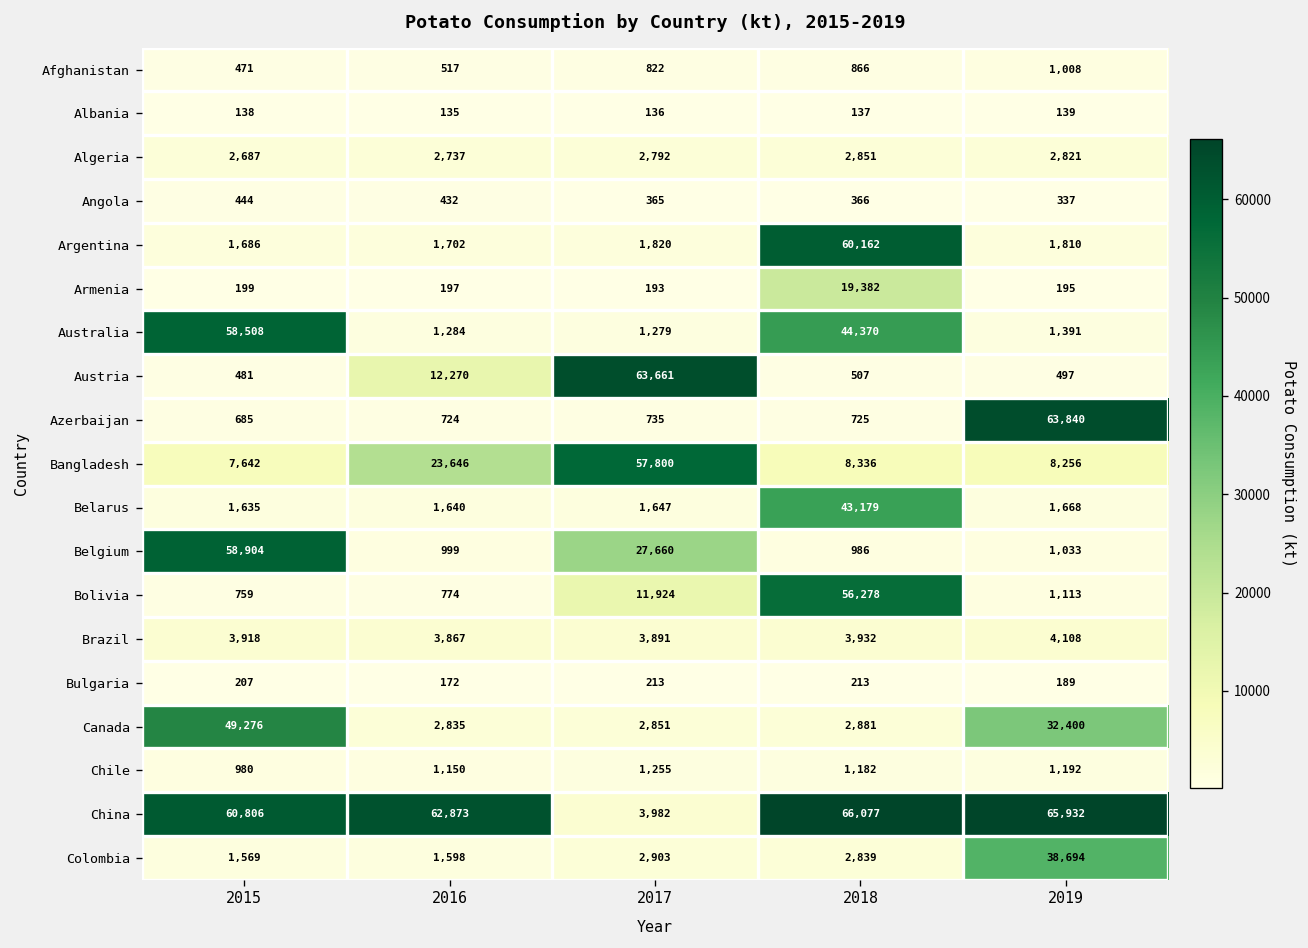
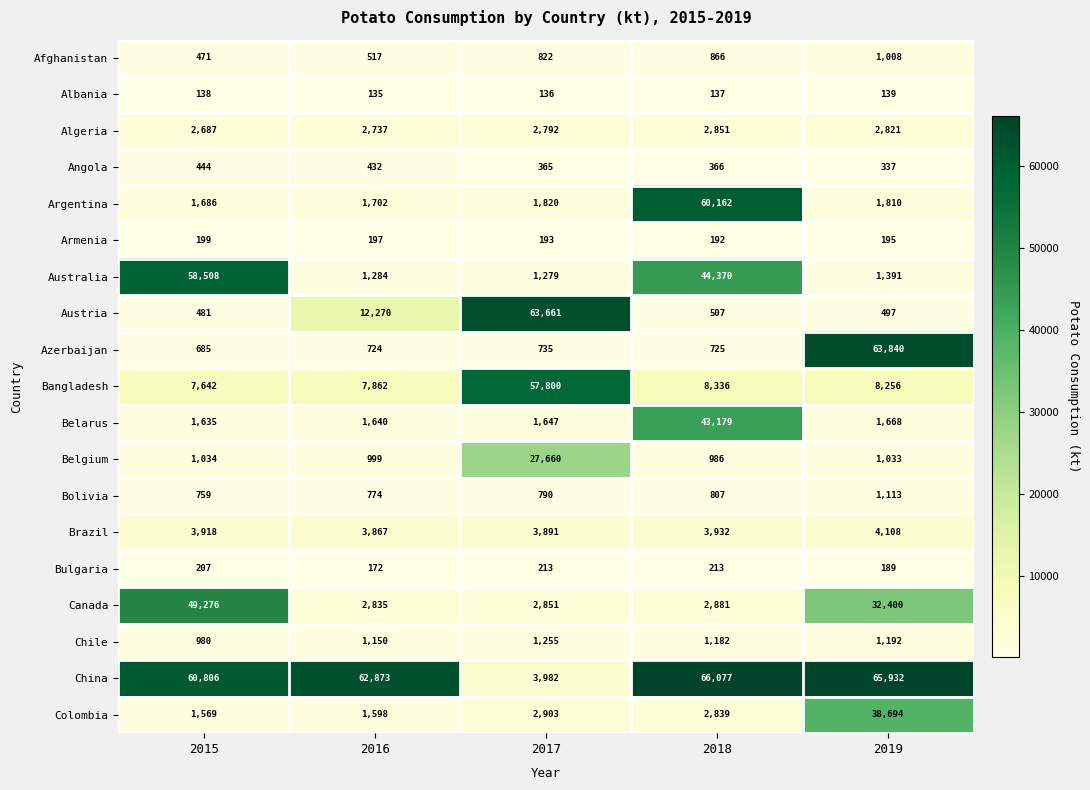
  {
    "Afghanistan": {
      "2015": "471",
      "2016": "517",
      "2017": "822",
      "2018": "866",
      "2019": "1,008"
    },
    "Albania": {
      "2015": "138",
      "2016": "135",
      "2017": "136",
      "2018": "137",
      "2019": "139"
    },
    "Algeria": {
      "2015": "2,687",
      "2016": "2,737",
      "2017": "2,792",
      "2018": "2,851",
      "2019": "2,821"
    },
    "Angola": {
      "2015": "444",
      "2016": "432",
      "2017": "365",
      "2018": "366",
      "2019": "337"
    },
    "Argentina": {
      "2015": "1,686",
      "2016": "1,702",
      "2017": "1,820",
      "2018": "60,162",
      "2019": "1,810"
    },
    "Armenia": {
      "2015": "199",
      "2016": "197",
      "2017": "193",
-     "2018": "19,382",
+     "2018": "192",
      "2019": "195"
    },
    "Australia": {
      "2015": "58,508",
      "2016": "1,284",
      "2017": "1,279",
      "2018": "44,370",
      "2019": "1,391"
    },
    "Austria": {
      "2015": "481",
      "2016": "12,270",
      "2017": "63,661",
      "2018": "507",
      "2019": "497"
    },
    "Azerbaijan": {
      "2015": "685",
      "2016": "724",
      "2017": "735",
      "2018": "725",
      "2019": "63,840"
    },
    "Bangladesh": {
      "2015": "7,642",
-     "2016": "23,646",
+     "2016": "7,862",
      "2017": "57,800",
      "2018": "8,336",
      "2019": "8,256"
    },
    "Belarus": {
      "2015": "1,635",
      "2016": "1,640",
      "2017": "1,647",
      "2018": "43,179",
      "2019": "1,668"
    },
    "Belgium": {
-     "2015": "58,904",
+     "2015": "1,034",
      "2016": "999",
      "2017": "27,660",
      "2018": "986",
      "2019": "1,033"
    },
    "Bolivia": {
      "2015": "759",
      "2016": "774",
-     "2017": "11,924",
-     "2018": "56,278",
+     "2017": "790",
+     "2018": "807",
      "2019": "1,113"
    },
    "Brazil": {
      "2015": "3,918",
      "2016": "3,867",
      "2017": "3,891",
      "2018": "3,932",
      "2019": "4,108"
    },
    "Bulgaria": {
      "2015": "207",
      "2016": "172",
      "2017": "213",
      "2018": "213",
      "2019": "189"
    },
    "Canada": {
      "2015": "49,276",
      "2016": "2,835",
      "2017": "2,851",
      "2018": "2,881",
      "2019": "32,400"
    },
    "Chile": {
      "2015": "980",
      "2016": "1,150",
      "2017": "1,255",
      "2018": "1,182",
      "2019": "1,192"
    },
    "China": {
      "2015": "60,806",
      "2016": "62,873",
      "2017": "3,982",
      "2018": "66,077",
      "2019": "65,932"
    },
    "Colombia": {
      "2015": "1,569",
      "2016": "1,598",
      "2017": "2,903",
      "2018": "2,839",
      "2019": "38,694"
    }
  }
